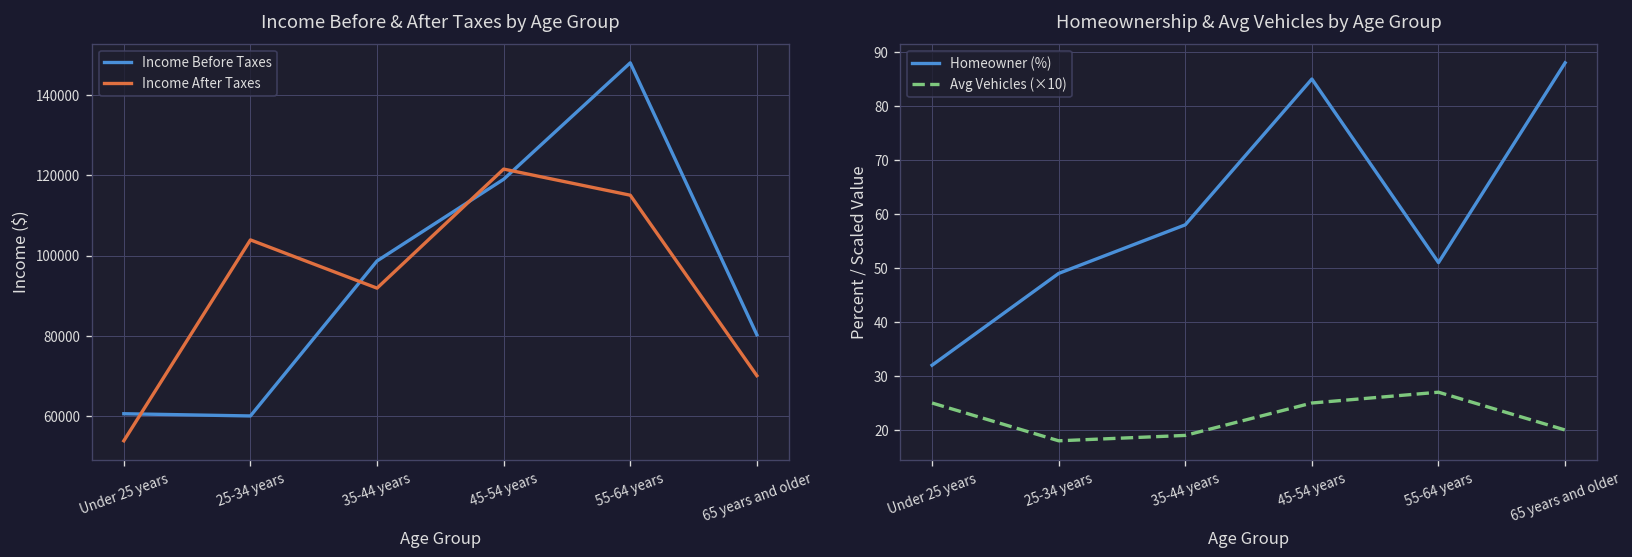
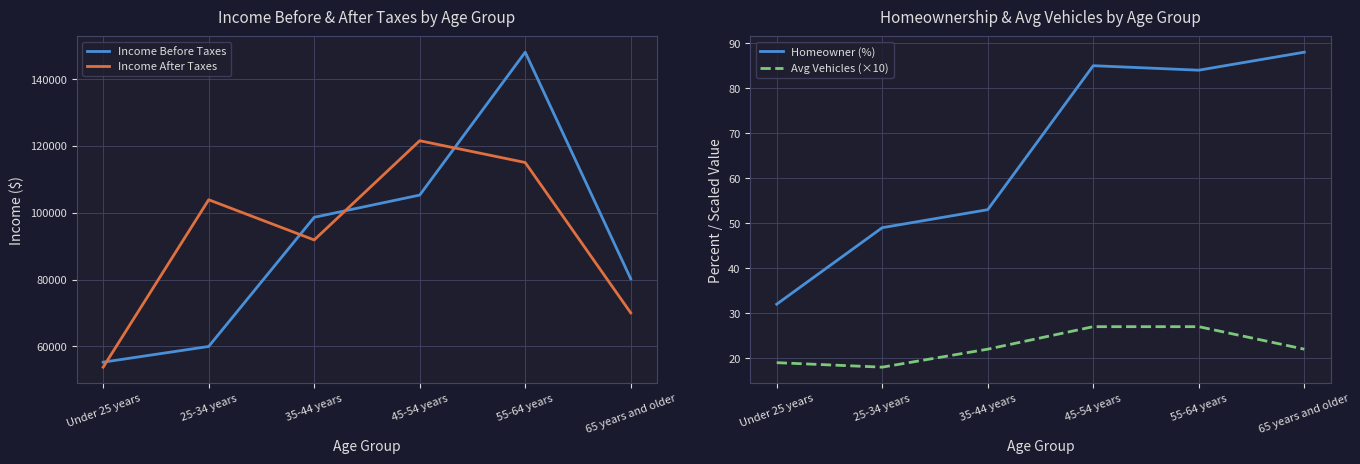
  {
    "Income Before & After Taxes by Age Group": {
      "Income Before Taxes": {
-       "Under 25 years": 61000,
+       "Under 25 years": 55000,
        "25-34 years": 60000,
        "35-44 years": 99000,
-       "45-54 years": 119000,
+       "45-54 years": 105000,
        "55-64 years": 148000,
        "65 years and older": 80000
      },
      "Income After Taxes": {
        "Under 25 years": 54000,
        "25-34 years": 104000,
        "35-44 years": 92000,
        "45-54 years": 122000,
        "55-64 years": 115000,
        "65 years and older": 70000
      }
    },
    "Homeownership & Avg Vehicles by Age Group": {
      "Homeowner (%)": {
        "Under 25 years": 32,
        "25-34 years": 49,
-       "35-44 years": 58,
+       "35-44 years": 53,
        "45-54 years": 85,
-       "55-64 years": 51,
+       "55-64 years": 84,
        "65 years and older": 88
      },
      "Avg Vehicles (×10)": {
-       "Under 25 years": 25,
+       "Under 25 years": 19,
        "25-34 years": 18,
-       "35-44 years": 19,
-       "45-54 years": 25,
+       "35-44 years": 22,
+       "45-54 years": 27,
        "55-64 years": 27,
-       "65 years and older": 20
+       "65 years and older": 22
      }
    }
  }
